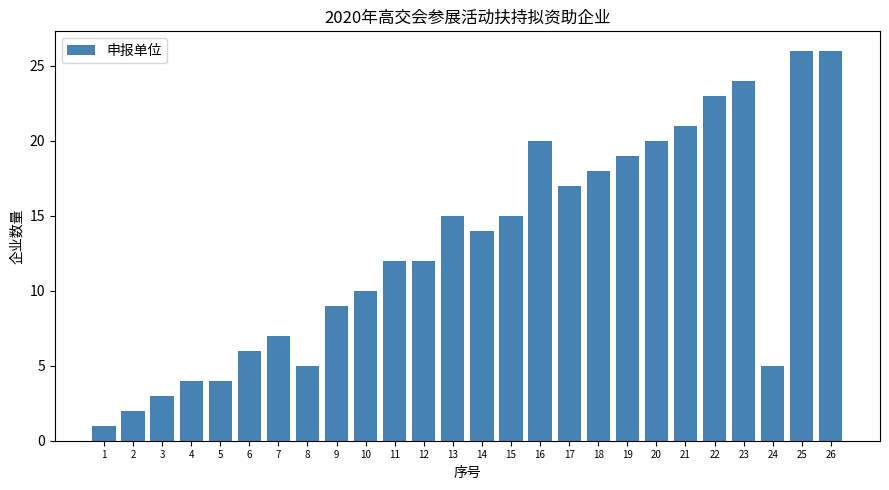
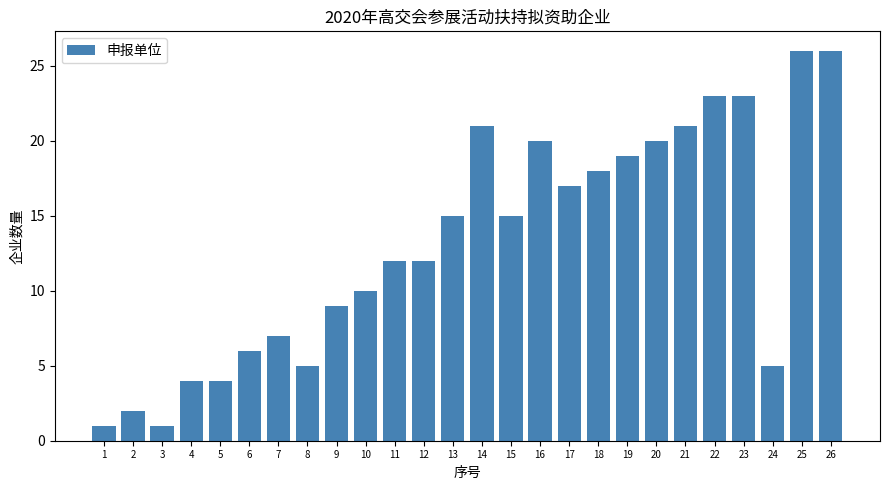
  {
    "1": 1,
    "2": 2,
-   "3": 3,
+   "3": 1,
    "4": 4,
    "5": 4,
    "6": 6,
    "7": 7,
    "8": 5,
    "9": 9,
    "10": 10,
    "11": 12,
    "12": 12,
    "13": 15,
-   "14": 14,
+   "14": 21,
    "15": 15,
    "16": 20,
    "17": 17,
    "18": 18,
    "19": 19,
    "20": 20,
    "21": 21,
    "22": 23,
-   "23": 24,
+   "23": 23,
    "24": 5,
    "25": 26,
    "26": 26
  }
